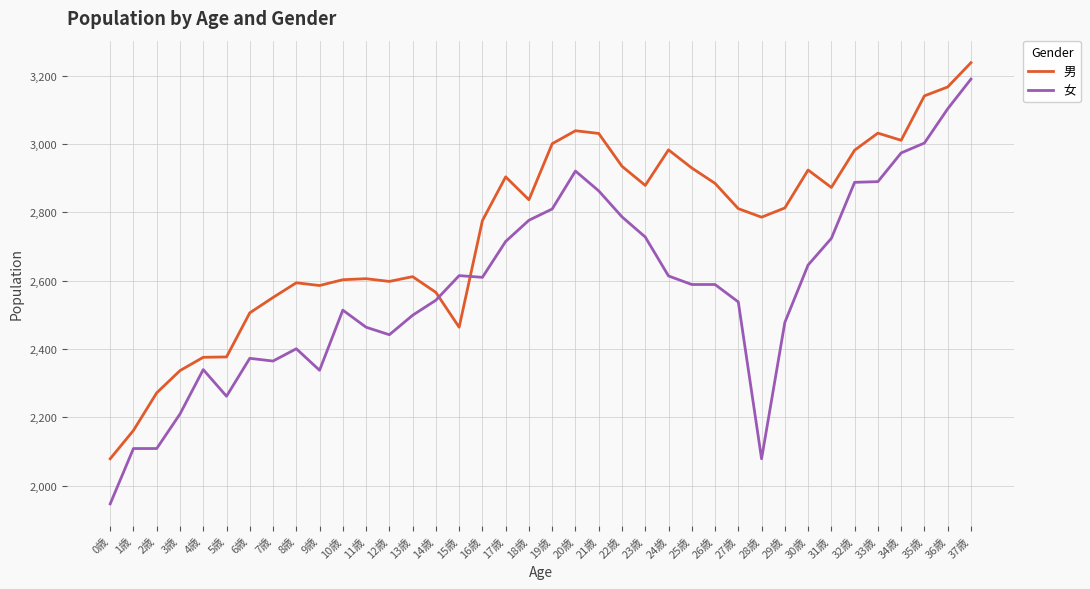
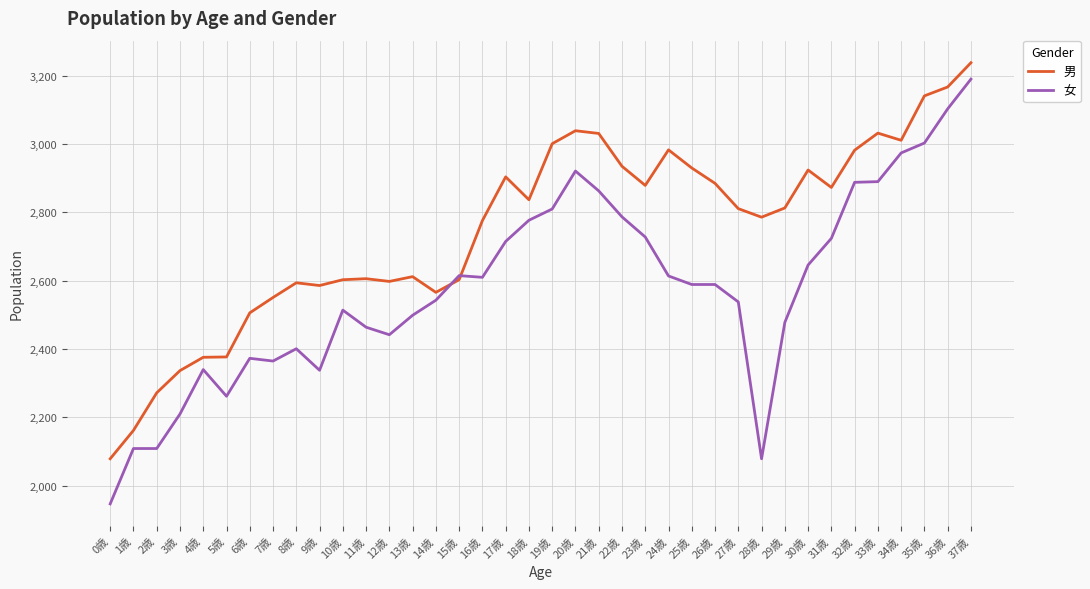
  {
    "男": {
      "0歳": "2,080",
      "1歳": "2,160",
      "2歳": "2,270",
      "3歳": "2,340",
      "4歳": "2,380",
      "5歳": "2,380",
      "6歳": "2,510",
      "7歳": "2,550",
      "8歳": "2,590",
      "9歳": "2,590",
      "10歳": "2,600",
      "11歳": "2,610",
      "12歳": "2,600",
      "13歳": "2,610",
      "14歳": "2,570",
-     "15歳": "2,460",
+     "15歳": "2,600",
      "16歳": "2,780",
      "17歳": "2,900",
      "18歳": "2,840",
      "19歳": "3,000",
      "20歳": "3,040",
      "21歳": "3,030",
      "22歳": "2,940",
      "23歳": "2,880",
      "24歳": "2,980",
      "25歳": "2,930",
      "26歳": "2,890",
      "27歳": "2,810",
      "28歳": "2,790",
      "29歳": "2,810",
      "30歳": "2,920",
      "31歳": "2,870",
      "32歳": "2,980",
      "33歳": "3,030",
      "34歳": "3,010",
      "35歳": "3,140",
      "36歳": "3,170",
      "37歳": "3,240"
    },
    "女": {
      "0歳": "1,950",
      "1歳": "2,110",
      "2歳": "2,110",
      "3歳": "2,210",
      "4歳": "2,340",
      "5歳": "2,260",
      "6歳": "2,370",
      "7歳": "2,370",
      "8歳": "2,400",
      "9歳": "2,340",
      "10歳": "2,510",
      "11歳": "2,460",
      "12歳": "2,440",
      "13歳": "2,500",
      "14歳": "2,540",
      "15歳": "2,620",
      "16歳": "2,610",
      "17歳": "2,720",
      "18歳": "2,780",
      "19歳": "2,810",
      "20歳": "2,920",
      "21歳": "2,860",
      "22歳": "2,790",
      "23歳": "2,730",
      "24歳": "2,610",
      "25歳": "2,590",
      "26歳": "2,590",
      "27歳": "2,540",
      "28歳": "2,080",
      "29歳": "2,480",
      "30歳": "2,650",
      "31歳": "2,720",
      "32歳": "2,890",
      "33歳": "2,890",
      "34歳": "2,970",
      "35歳": "3,000",
      "36歳": "3,100",
      "37歳": "3,190"
    }
  }
